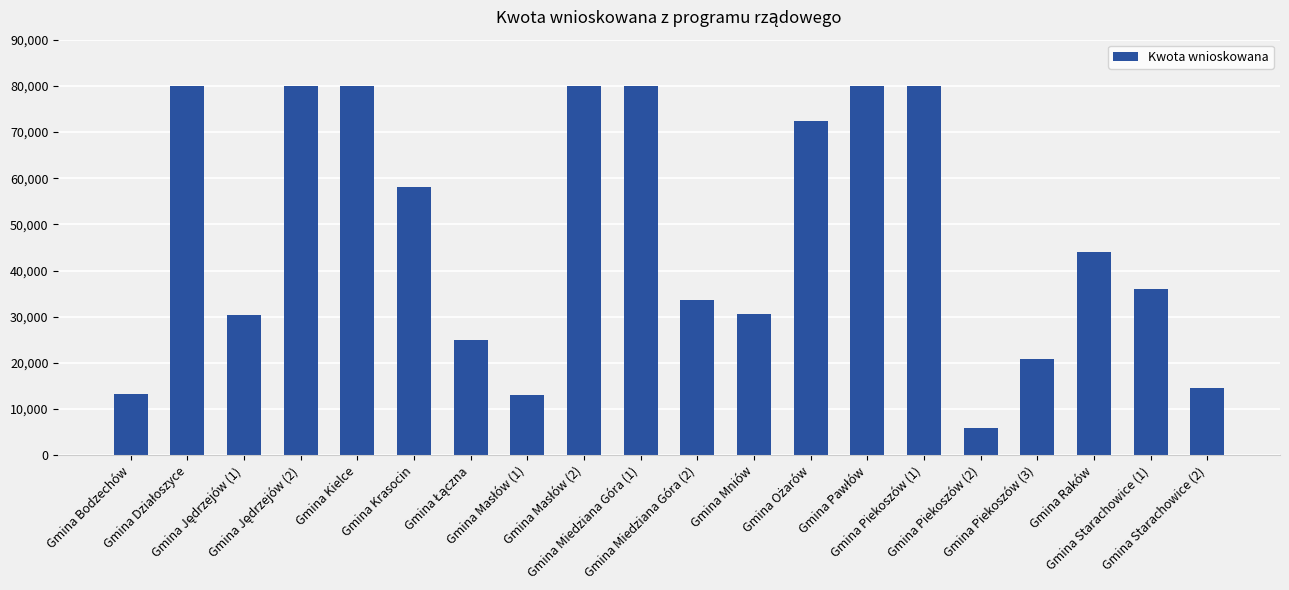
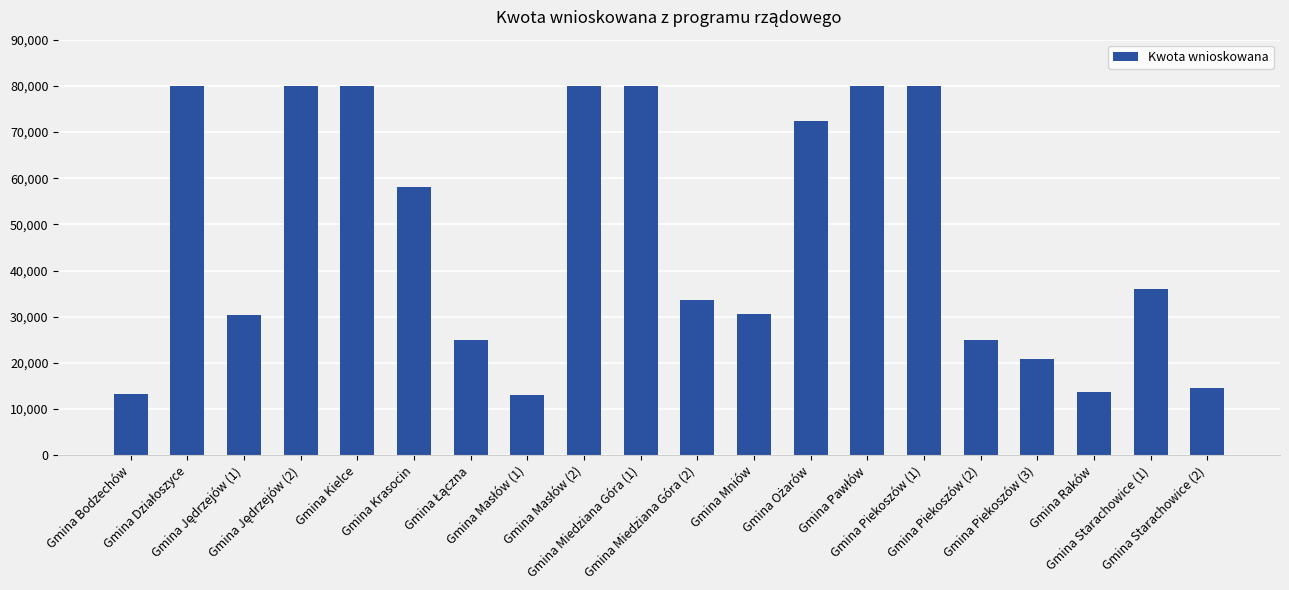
  {
    "Gmina Bodzechów": "13,000",
    "Gmina Działoszyce": "80,000",
    "Gmina Jędrzejów (1)": "30,000",
    "Gmina Jędrzejów (2)": "80,000",
    "Gmina Kielce": "80,000",
    "Gmina Krasocin": "58,000",
    "Gmina Łączna": "25,000",
    "Gmina Masłów (1)": "13,000",
    "Gmina Masłów (2)": "80,000",
    "Gmina Miedziana Góra (1)": "80,000",
    "Gmina Miedziana Góra (2)": "34,000",
    "Gmina Mniów": "30,000",
    "Gmina Ożarów": "72,000",
    "Gmina Pawłów": "80,000",
    "Gmina Piekoszów (1)": "80,000",
-   "Gmina Piekoszów (2)": "6,000",
+   "Gmina Piekoszów (2)": "25,000",
    "Gmina Piekoszów (3)": "21,000",
-   "Gmina Raków": "44,000",
+   "Gmina Raków": "14,000",
    "Gmina Starachowice (1)": "36,000",
    "Gmina Starachowice (2)": "15,000"
  }
